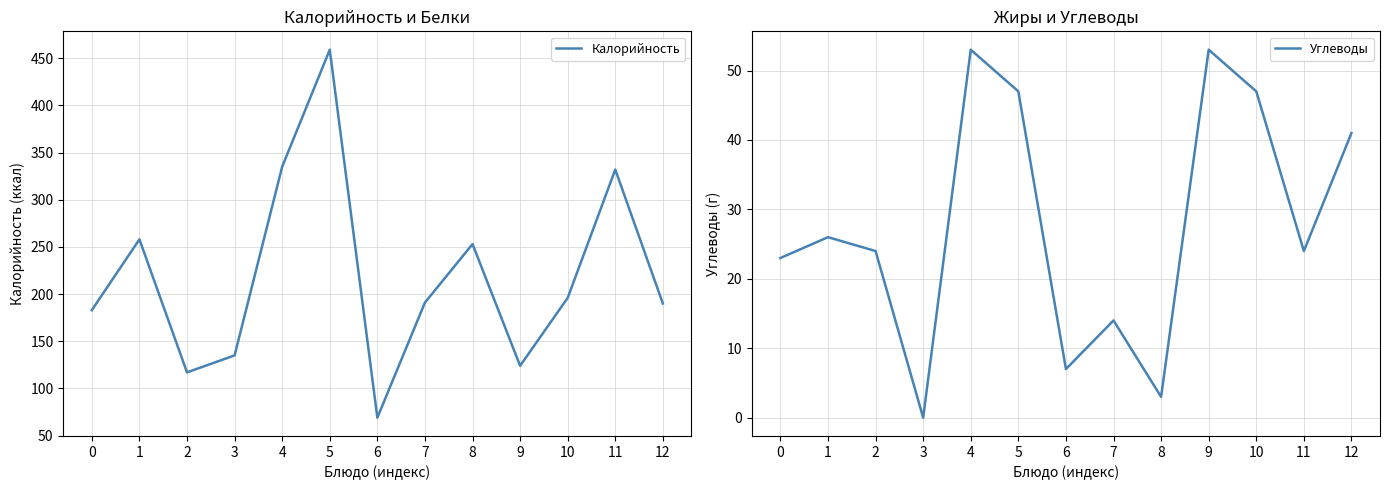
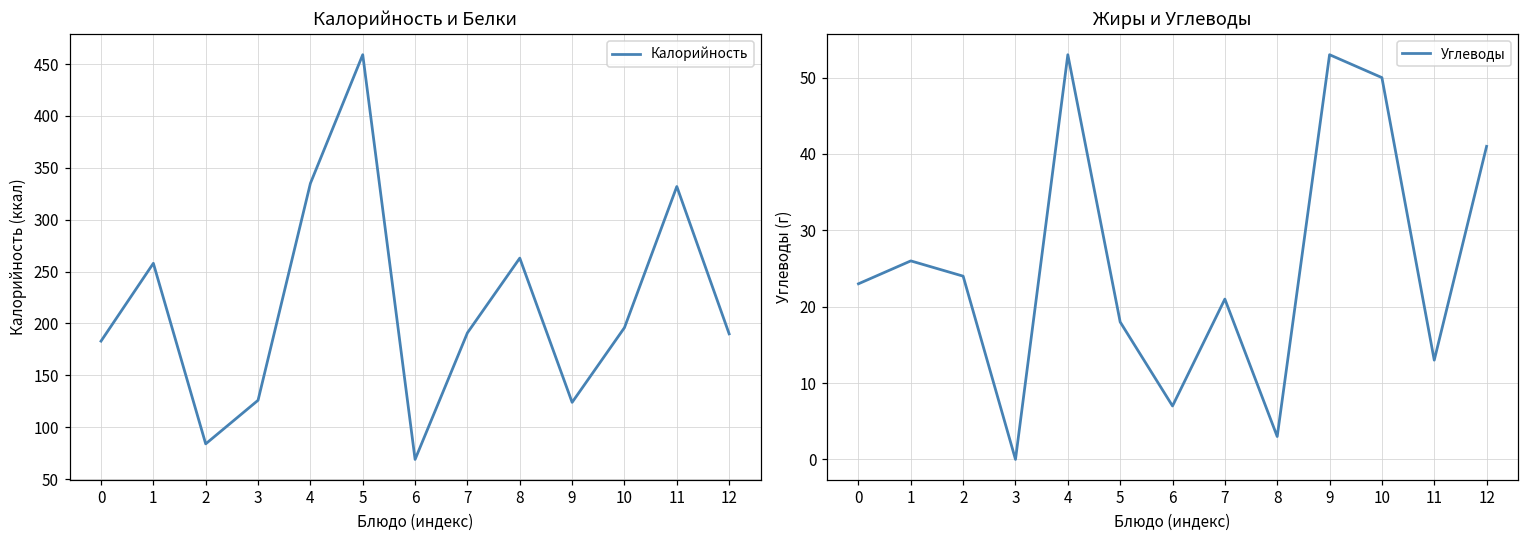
  {
    "Калорийность и Белки": {
      "0": 180,
      "1": 260,
-     "2": 120,
-     "3": 140,
+     "2": 80,
+     "3": 130,
      "4": 340,
      "5": 460,
      "6": 70,
      "7": 190,
-     "8": 250,
+     "8": 260,
      "9": 120,
      "10": 200,
      "11": 330,
      "12": 190
    },
    "Жиры и Углеводы": {
      "0": 23,
      "1": 26,
      "2": 24,
      "3": 0,
      "4": 53,
-     "5": 47,
+     "5": 18,
      "6": 7,
-     "7": 14,
+     "7": 21,
      "8": 3,
      "9": 53,
-     "10": 47,
-     "11": 24,
+     "10": 50,
+     "11": 13,
      "12": 41
    }
  }
